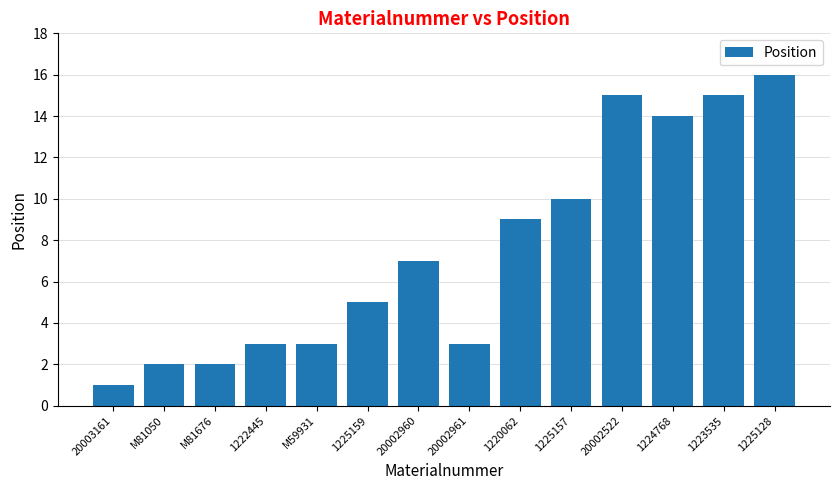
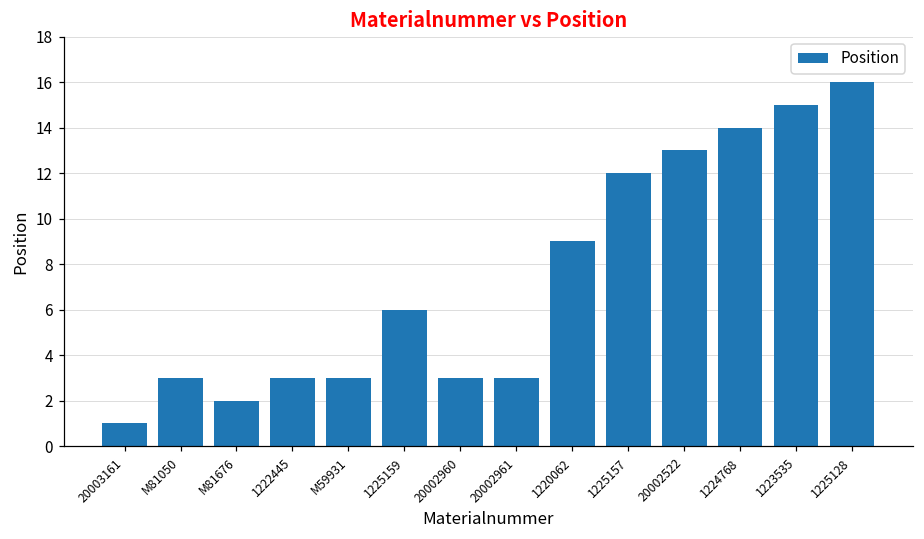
  {
    "20003161": 1,
-   "M81050": 2,
+   "M81050": 3,
    "M81676": 2,
    "1222445": 3,
    "M59931": 3,
-   "1225159": 5,
-   "20002960": 7,
+   "1225159": 6,
+   "20002960": 3,
    "20002961": 3,
    "1220062": 9,
-   "1225157": 10,
-   "20002522": 15,
+   "1225157": 12,
+   "20002522": 13,
    "1224768": 14,
    "1223535": 15,
    "1225128": 16
  }
